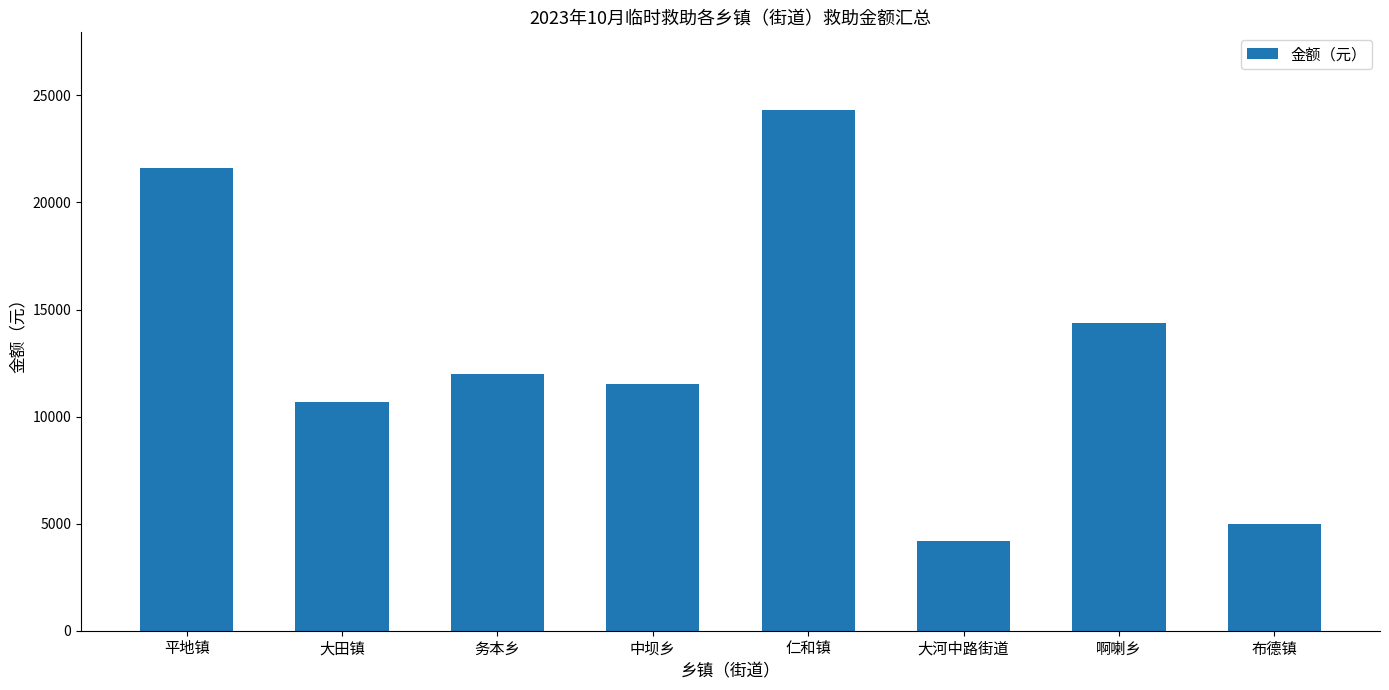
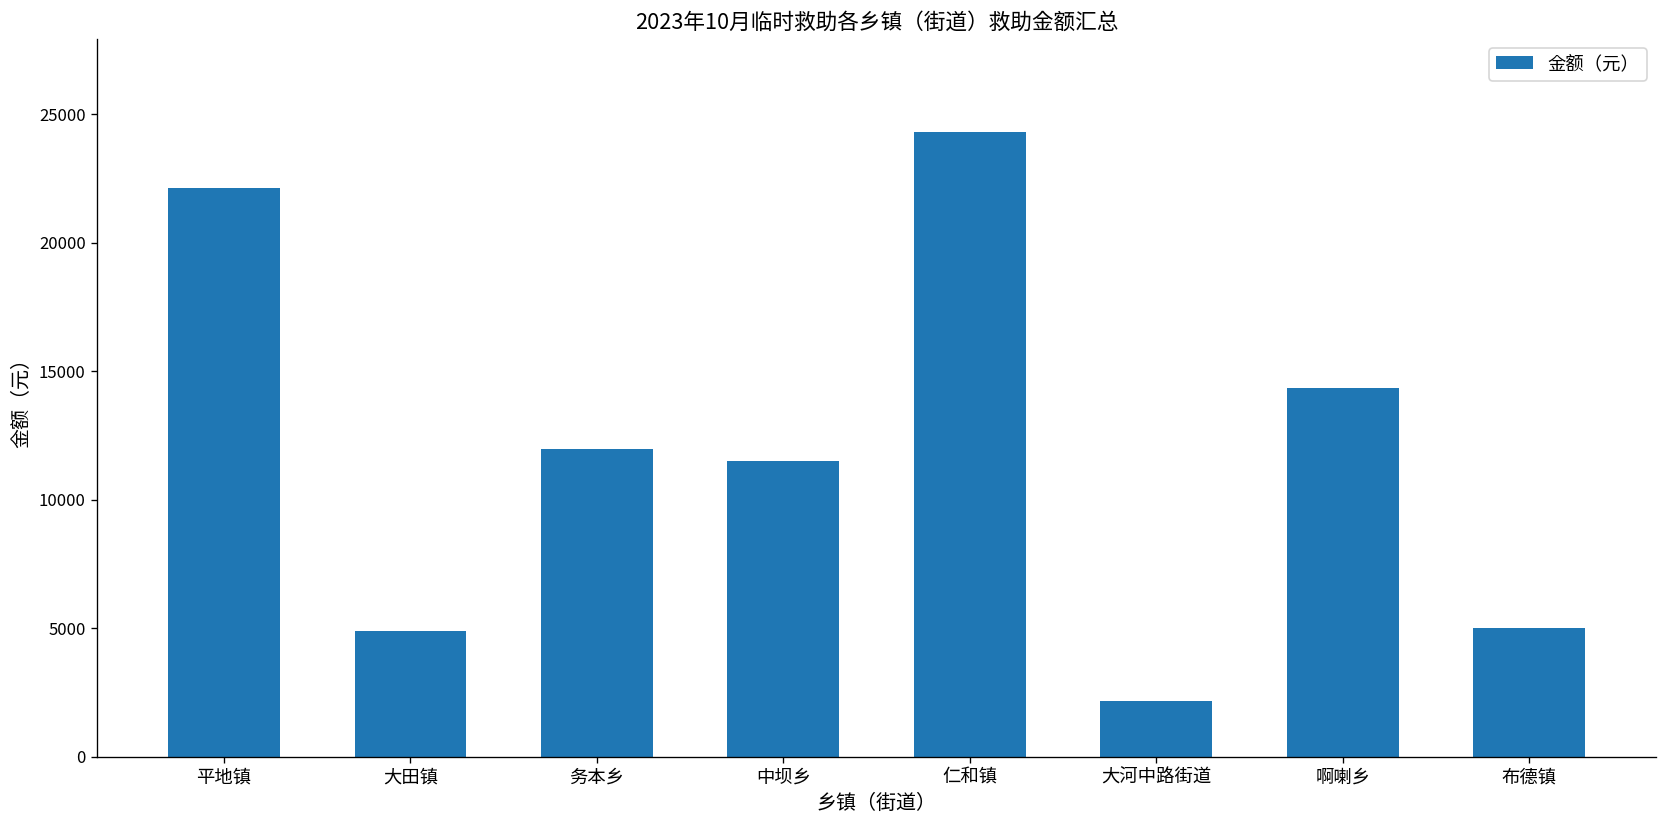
  {
-   "平地镇": 21600,
-   "大田镇": 10700,
+   "平地镇": 22100,
+   "大田镇": 4900,
    "务本乡": 12000,
    "中坝乡": 11500,
    "仁和镇": 24300,
-   "大河中路街道": 4200,
+   "大河中路街道": 2200,
    "啊喇乡": 14400,
    "布德镇": 5000
  }
